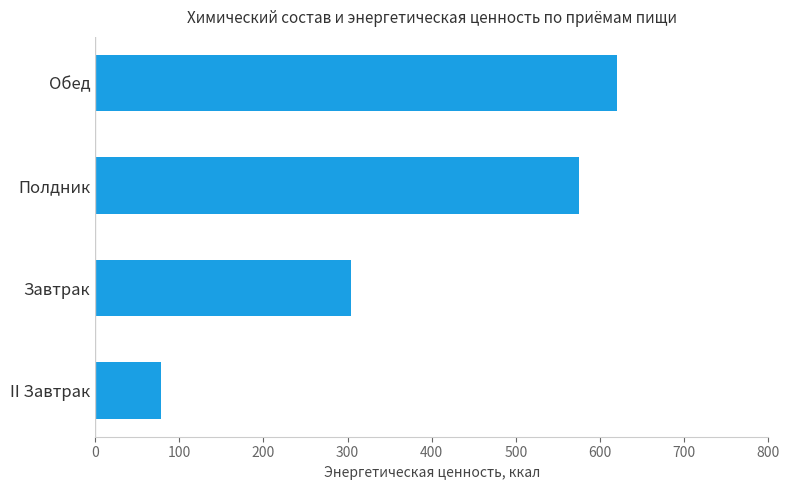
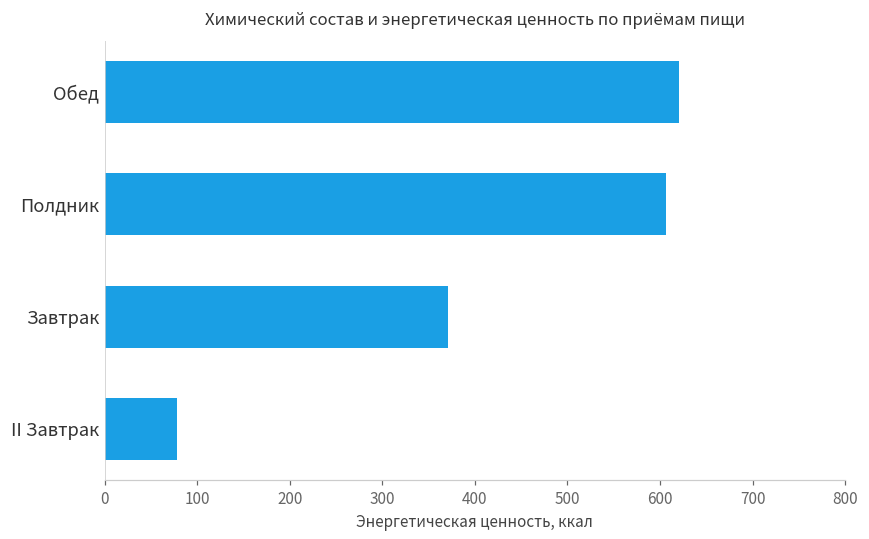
  {
    "Обед": 620,
-   "Полдник": 570,
-   "Завтрак": 300,
+   "Полдник": 610,
+   "Завтрак": 370,
    "II Завтрак": 80
  }
